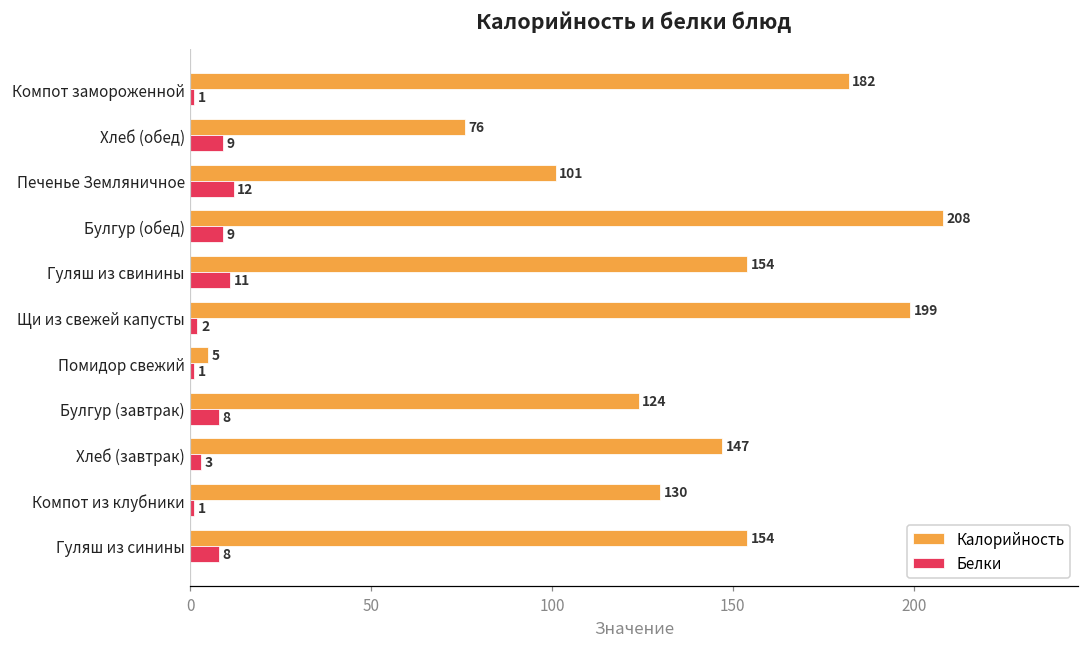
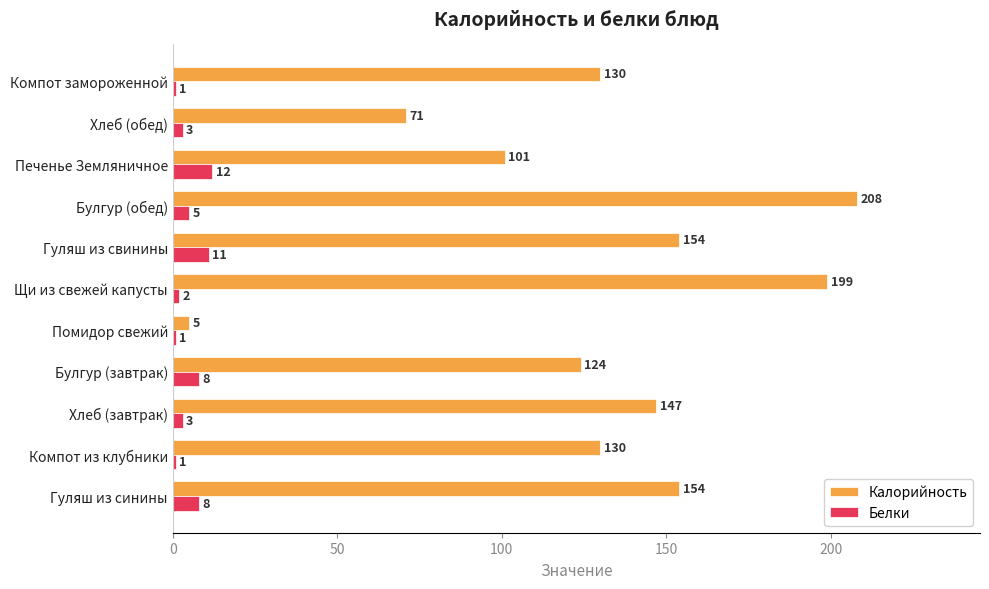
  {
    "Калорийность": {
-     "Компот замороженной": 182,
-     "Хлеб (обед)": 76,
+     "Компот замороженной": 130,
+     "Хлеб (обед)": 71,
      "Печенье Земляничное": 101,
      "Булгур (обед)": 208,
      "Гуляш из свинины": 154,
      "Щи из свежей капусты": 199,
      "Помидор свежий": 5,
      "Булгур (завтрак)": 124,
      "Хлеб (завтрак)": 147,
      "Компот из клубники": 130,
      "Гуляш из синины": 154
    },
    "Белки": {
      "Компот замороженной": 1,
-     "Хлеб (обед)": 9,
+     "Хлеб (обед)": 3,
      "Печенье Земляничное": 12,
-     "Булгур (обед)": 9,
+     "Булгур (обед)": 5,
      "Гуляш из свинины": 11,
      "Щи из свежей капусты": 2,
      "Помидор свежий": 1,
      "Булгур (завтрак)": 8,
      "Хлеб (завтрак)": 3,
      "Компот из клубники": 1,
      "Гуляш из синины": 8
    }
  }
